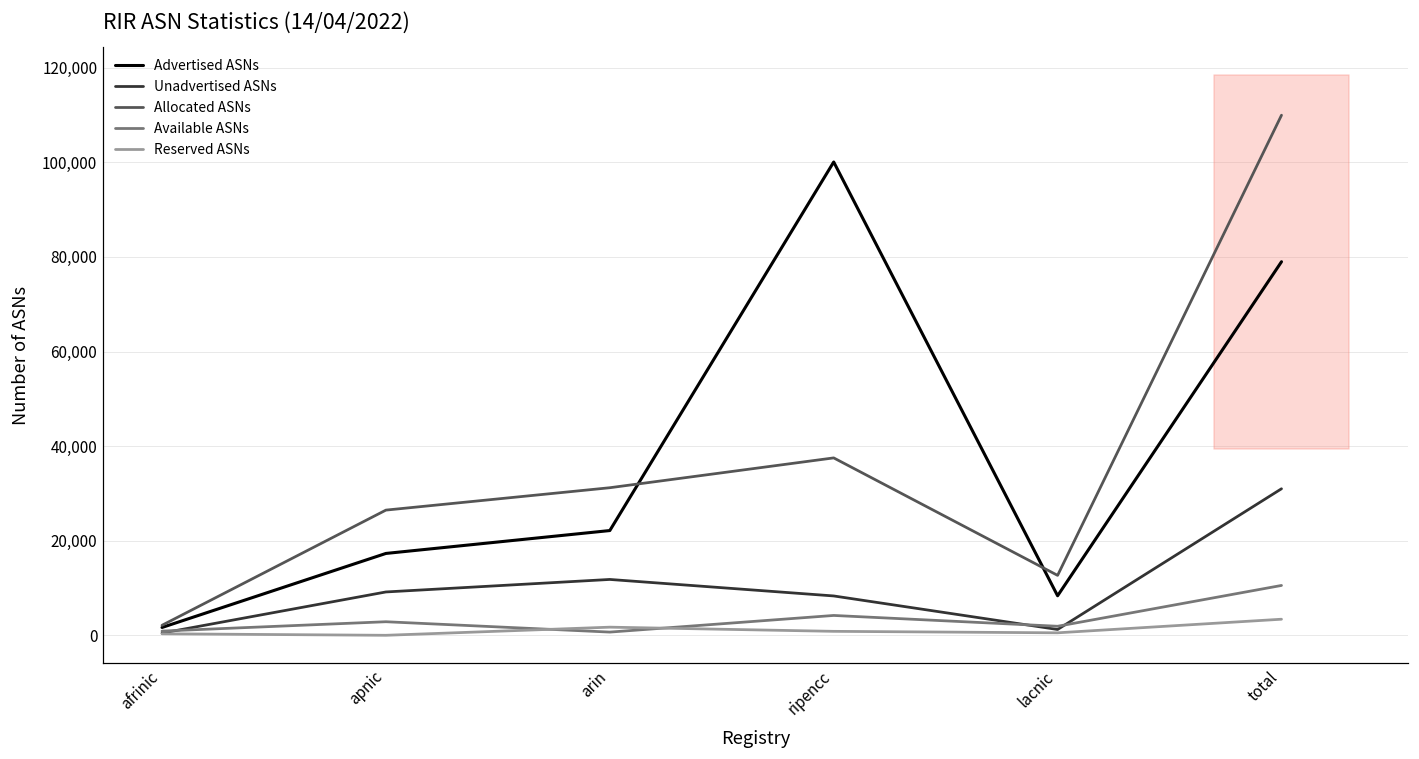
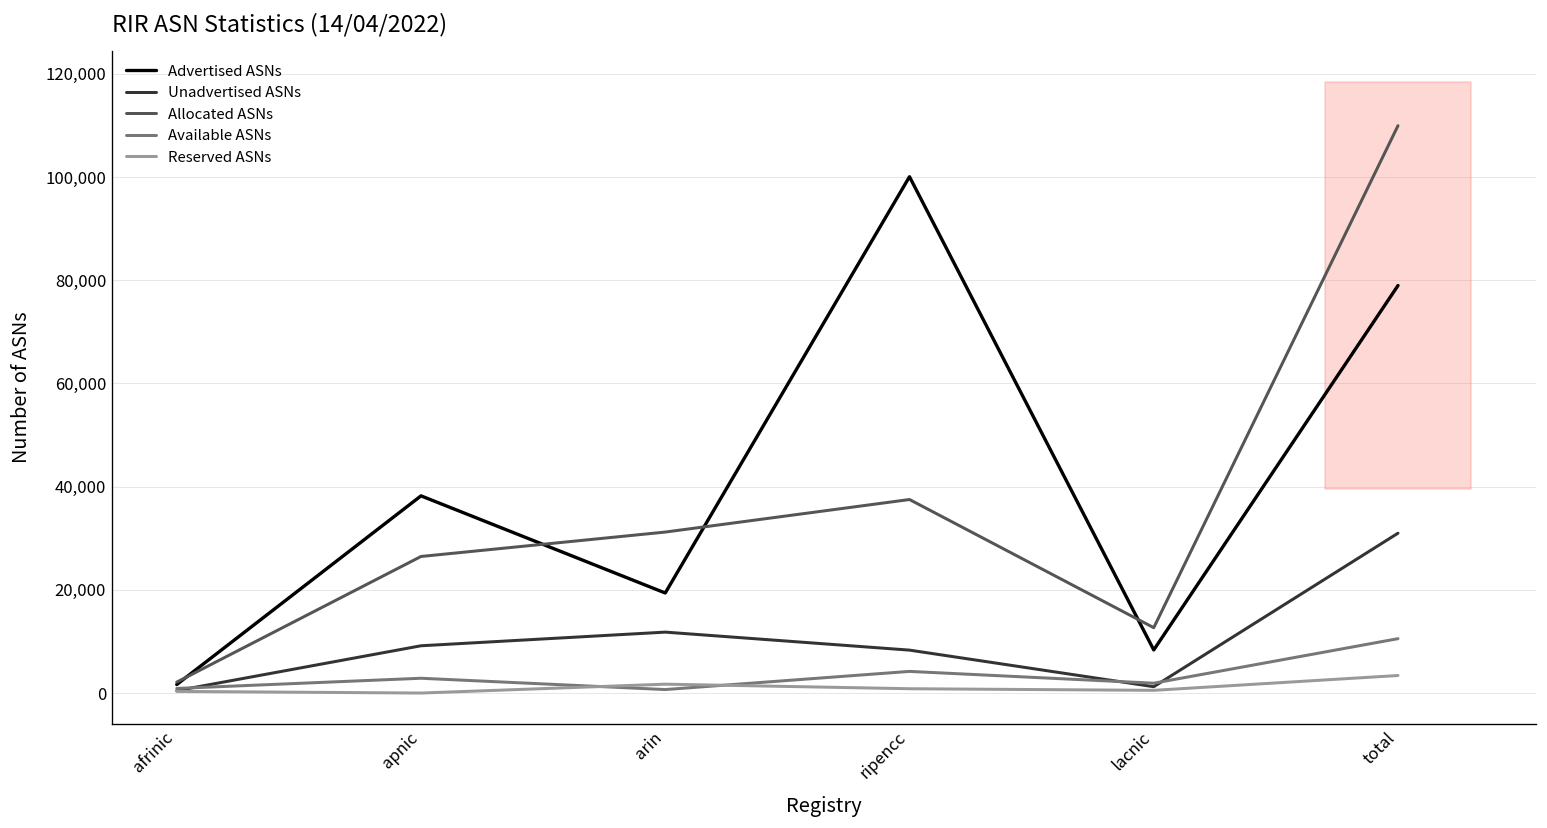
  {
    "Advertised ASNs": {
-     "apnic": "17,000",
-     "arin": "22,000",
+     "apnic": "38,000",
+     "arin": "19,000",
      "ripencc": "100,000",
      "lacnic": "8,000",
      "total": "79,000"
    }
  }
